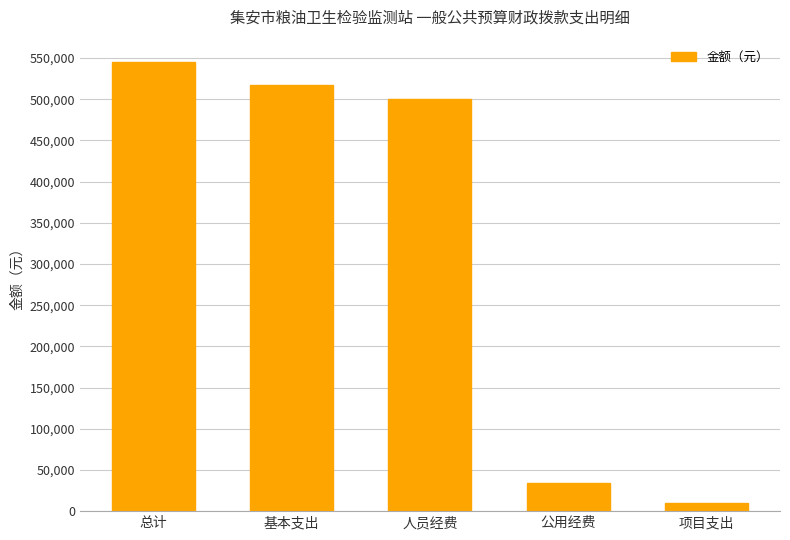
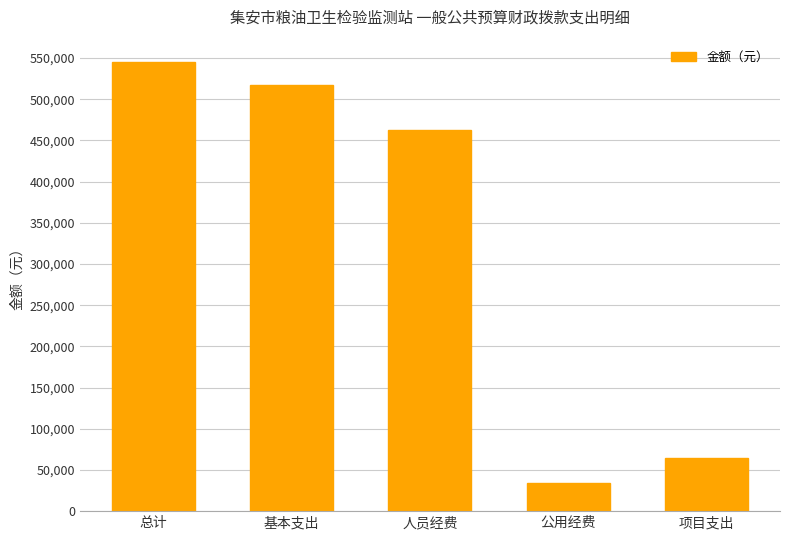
  {
    "总计": "550,000",
    "基本支出": "520,000",
-   "人员经费": "500,000",
+   "人员经费": "460,000",
    "公用经费": "30,000",
-   "项目支出": "10,000"
+   "项目支出": "60,000"
  }
